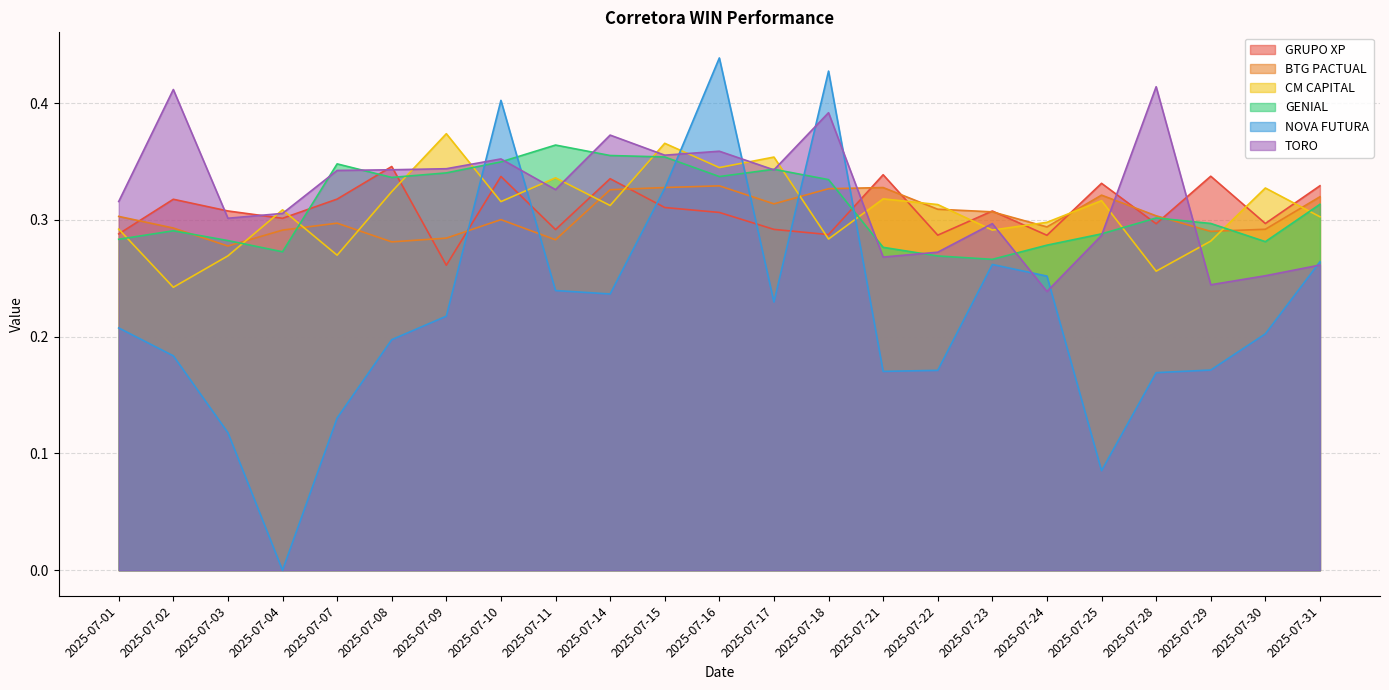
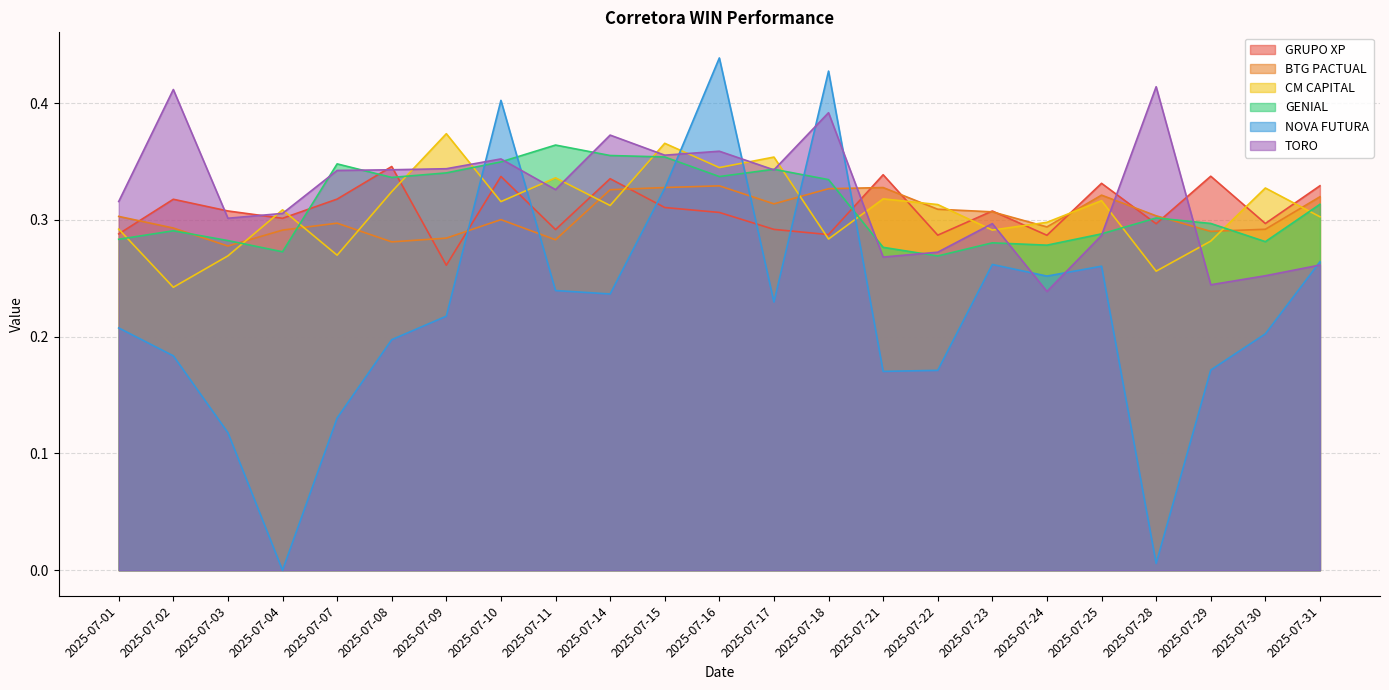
  {
    "CM CAPITAL": {
      "2025-07-01": 0.292,
      "2025-07-02": 0.242,
      "2025-07-03": 0.269,
      "2025-07-04": 0.309,
      "2025-07-07": 0.270,
      "2025-07-08": 0.324,
      "2025-07-09": 0.374,
      "2025-07-10": 0.316,
      "2025-07-11": 0.336,
      "2025-07-14": 0.312,
      "2025-07-15": 0.366,
      "2025-07-16": 0.345,
      "2025-07-17": 0.354,
      "2025-07-18": 0.284,
      "2025-07-21": 0.318,
      "2025-07-22": 0.313,
      "2025-07-23": 0.291,
      "2025-07-24": 0.298,
      "2025-07-25": 0.317,
      "2025-07-28": 0.256,
      "2025-07-29": 0.282,
      "2025-07-30": 0.327,
      "2025-07-31": 0.303
    },
    "GENIAL": {
      "2025-07-01": 0.283,
      "2025-07-02": 0.291,
      "2025-07-03": 0.282,
      "2025-07-04": 0.273,
      "2025-07-07": 0.348,
      "2025-07-08": 0.336,
      "2025-07-09": 0.340,
      "2025-07-10": 0.350,
      "2025-07-11": 0.364,
      "2025-07-14": 0.355,
      "2025-07-16": 0.337,
      "2025-07-18": 0.335,
      "2025-07-21": 0.277,
      "2025-07-22": 0.269,
-     "2025-07-23": 0.266,
+     "2025-07-23": 0.280,
      "2025-07-24": 0.278,
      "2025-07-29": 0.297,
      "2025-07-30": 0.281,
      "2025-07-31": 0.313
    },
    "NOVA FUTURA": {
      "2025-07-01": 0.208,
      "2025-07-02": 0.184,
      "2025-07-03": 0.118,
      "2025-07-04": 0.000,
      "2025-07-07": 0.130,
      "2025-07-08": 0.197,
      "2025-07-09": 0.218,
      "2025-07-10": 0.402,
      "2025-07-11": 0.240,
      "2025-07-14": 0.237,
      "2025-07-16": 0.439,
      "2025-07-17": 0.230,
      "2025-07-18": 0.428,
      "2025-07-21": 0.170,
      "2025-07-22": 0.171,
      "2025-07-23": 0.262,
      "2025-07-24": 0.252,
-     "2025-07-25": 0.085,
-     "2025-07-28": 0.169,
+     "2025-07-25": 0.260,
+     "2025-07-28": 0.006,
      "2025-07-29": 0.171,
      "2025-07-30": 0.202,
      "2025-07-31": 0.264
    },
    "TORO": {
      "2025-07-01": 0.316,
      "2025-07-02": 0.412,
      "2025-07-03": 0.301,
      "2025-07-04": 0.306,
      "2025-07-07": 0.342,
      "2025-07-08": 0.343,
      "2025-07-09": 0.344,
      "2025-07-10": 0.352,
      "2025-07-11": 0.326,
      "2025-07-14": 0.373,
      "2025-07-16": 0.359,
      "2025-07-18": 0.392,
      "2025-07-21": 0.268,
      "2025-07-22": 0.272,
      "2025-07-23": 0.297,
      "2025-07-24": 0.239,
      "2025-07-28": 0.414,
      "2025-07-29": 0.245,
      "2025-07-30": 0.252,
      "2025-07-31": 0.261
    }
  }
